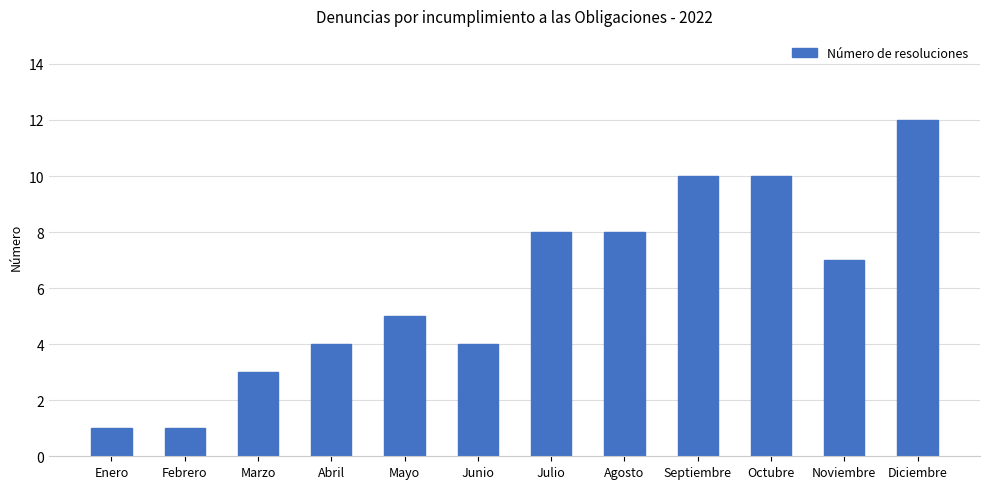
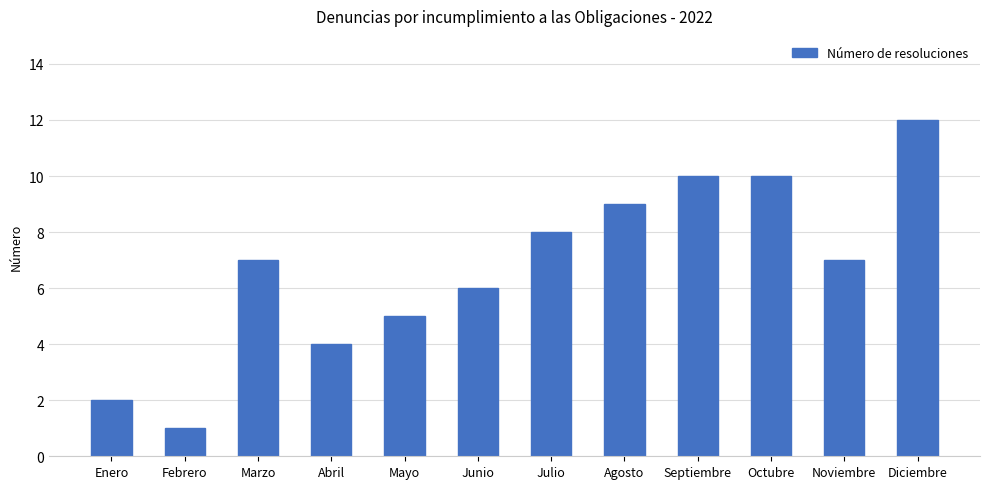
  {
-   "Enero": 1,
+   "Enero": 2,
    "Febrero": 1,
-   "Marzo": 3,
+   "Marzo": 7,
    "Abril": 4,
    "Mayo": 5,
-   "Junio": 4,
+   "Junio": 6,
    "Julio": 8,
-   "Agosto": 8,
+   "Agosto": 9,
    "Septiembre": 10,
    "Octubre": 10,
    "Noviembre": 7,
    "Diciembre": 12
  }
